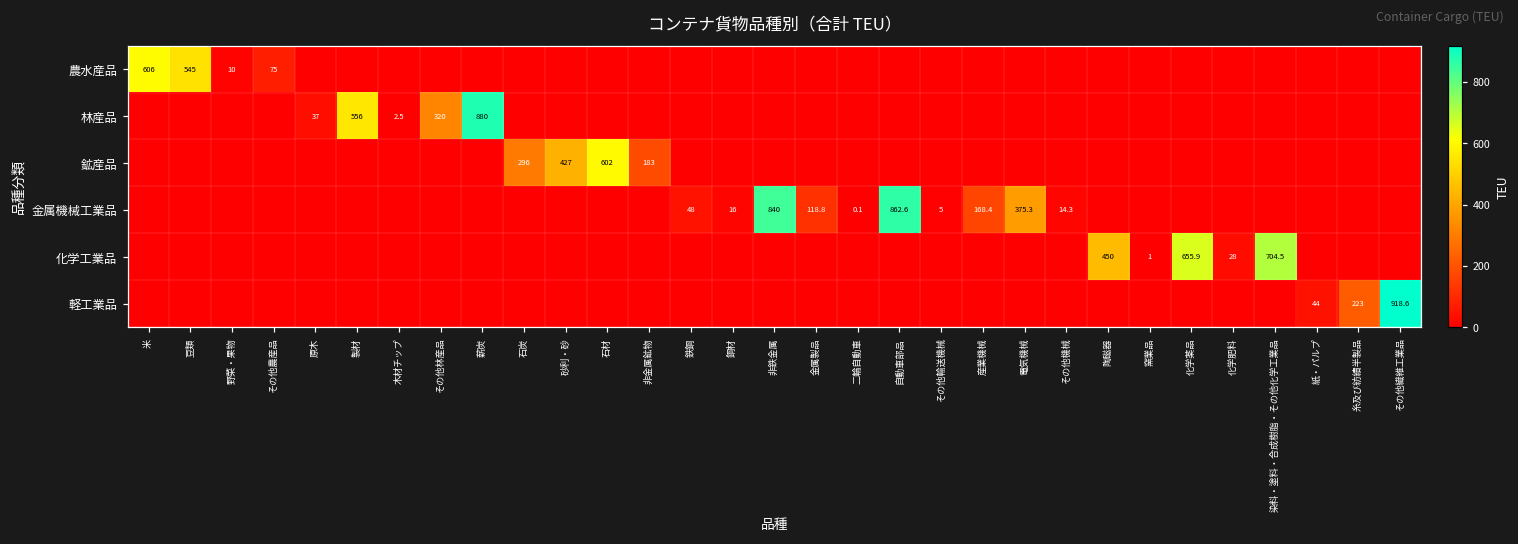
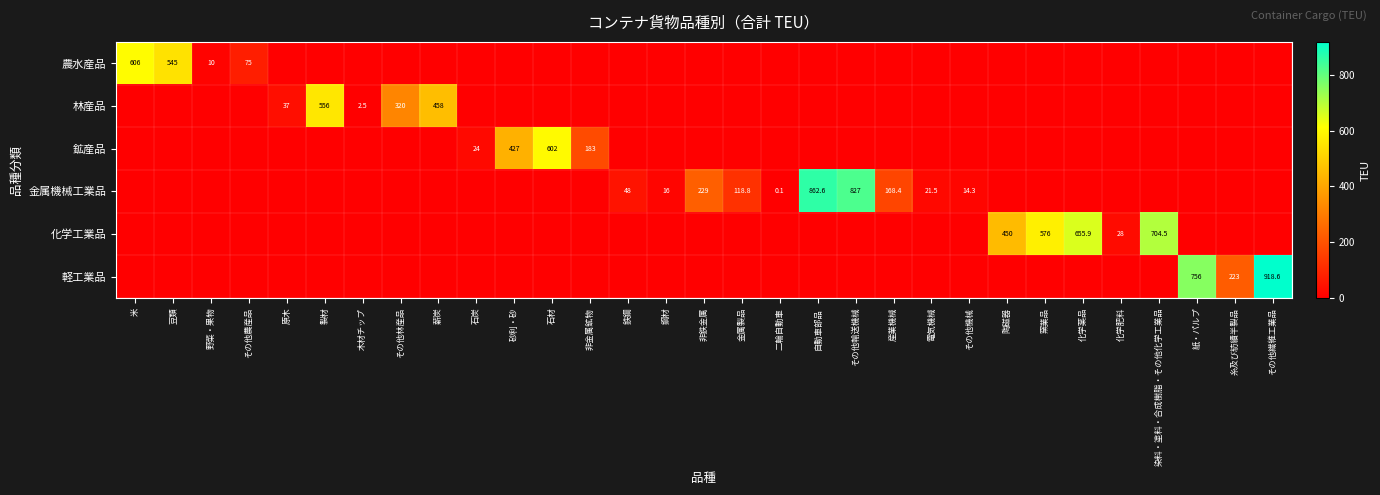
  {
    "農水産品": {
      "米": 606,
      "豆類": 545,
      "野菜・果物": 10,
      "その他農産品": 75
    },
    "林産品": {
      "原木": 37,
      "製材": 556,
      "木材チップ": 2.5,
      "その他林産品": 320,
-     "薪炭": 880
+     "薪炭": 458
    },
    "鉱産品": {
-     "石炭": 296,
+     "石炭": 24,
      "砂利・砂": 427,
      "石材": 602,
      "非金属鉱物": 183
    },
    "金属機械工業品": {
      "鉄鋼": 48,
      "鋼材": 16,
-     "非鉄金属": 840,
+     "非鉄金属": 229,
      "金属製品": 118.8,
      "二輪自動車": 0.1,
      "自動車部品": 862.6,
-     "その他輸送機械": 5,
+     "その他輸送機械": 827,
      "産業機械": 168.4,
-     "電気機械": 375.3,
+     "電気機械": 21.5,
      "その他機械": 14.3
    },
    "化学工業品": {
      "陶磁器": 450,
-     "窯業品": 1,
+     "窯業品": 576,
      "化学薬品": 655.9,
      "化学肥料": 28,
      "染料・塗料・合成樹脂・その他化学工業品": 704.5
    },
    "軽工業品": {
-     "紙・パルプ": 44,
+     "紙・パルプ": 756,
      "糸及び紡績半製品": 223,
      "その他繊維工業品": 918.6
    }
  }
